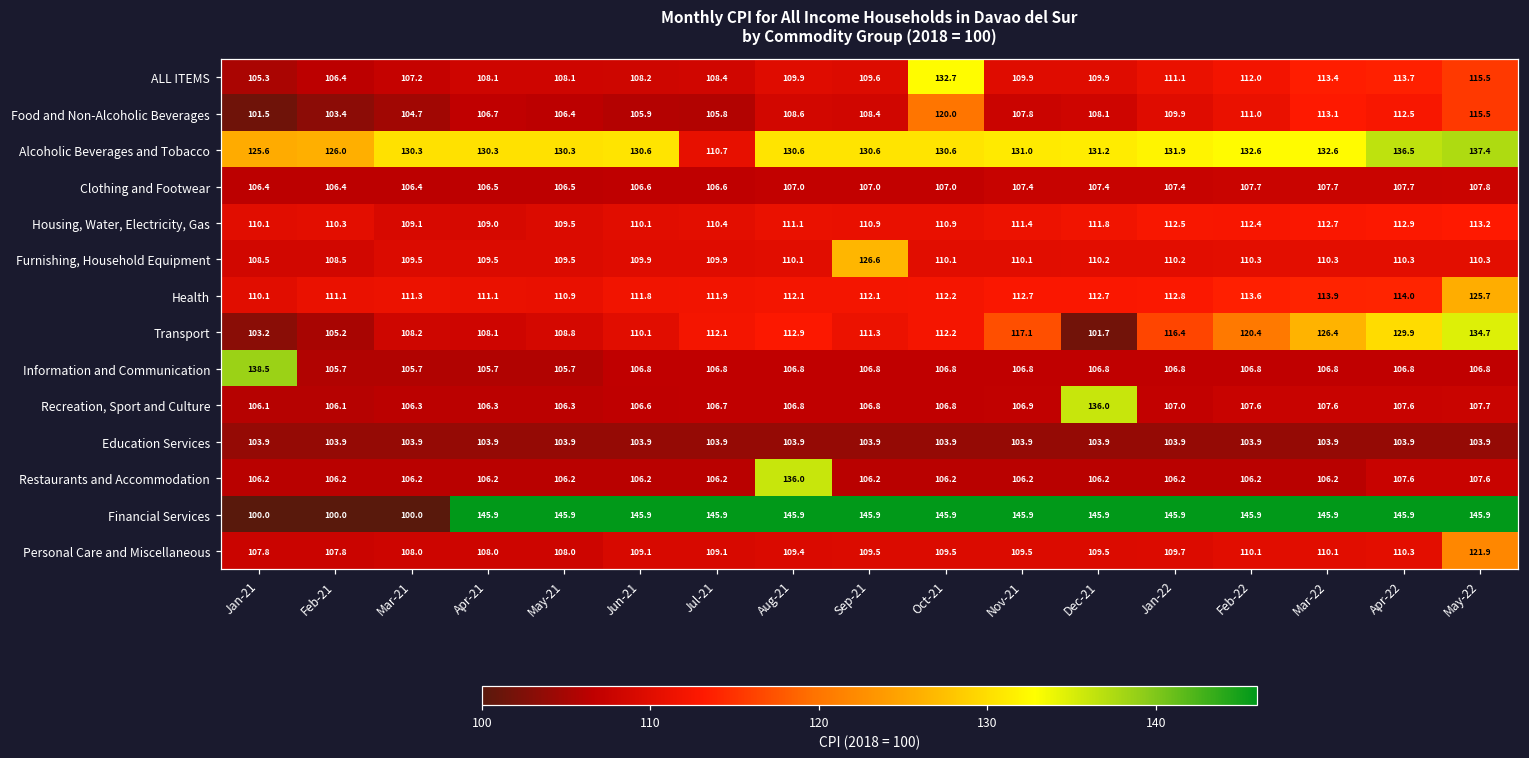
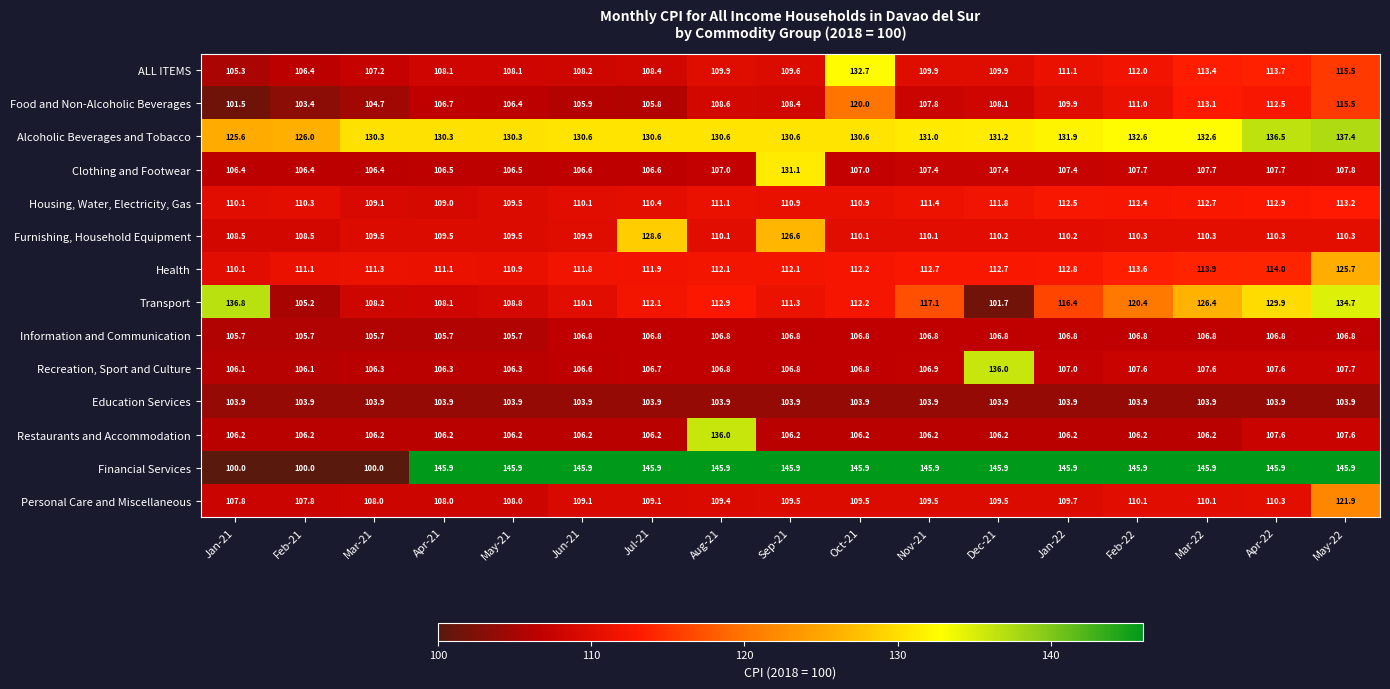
  {
    "Alcoholic Beverages and Tobacco": {
      "Jan-21": 125.6,
      "Feb-21": 126.0,
      "Mar-21": 130.3,
      "Apr-21": 130.3,
      "May-21": 130.3,
      "Jun-21": 130.6,
-     "Jul-21": 110.7,
+     "Jul-21": 130.6,
      "Aug-21": 130.6,
      "Sep-21": 130.6,
      "Oct-21": 130.6,
      "Nov-21": 131.0,
      "Dec-21": 131.2,
      "Jan-22": 131.9,
      "Feb-22": 132.6,
      "Mar-22": 132.6,
      "Apr-22": 136.5,
      "May-22": 137.4
    },
    "Clothing and Footwear": {
      "Jan-21": 106.4,
      "Feb-21": 106.4,
      "Mar-21": 106.4,
      "Apr-21": 106.5,
      "May-21": 106.5,
      "Jun-21": 106.6,
      "Jul-21": 106.6,
      "Aug-21": 107.0,
-     "Sep-21": 107.0,
+     "Sep-21": 131.1,
      "Oct-21": 107.0,
      "Nov-21": 107.4,
      "Dec-21": 107.4,
      "Jan-22": 107.4,
      "Feb-22": 107.7,
      "Mar-22": 107.7,
      "Apr-22": 107.7,
      "May-22": 107.8
    },
    "Furnishing, Household Equipment": {
      "Jan-21": 108.5,
      "Feb-21": 108.5,
      "Mar-21": 109.5,
      "Apr-21": 109.5,
      "May-21": 109.5,
      "Jun-21": 109.9,
-     "Jul-21": 109.9,
+     "Jul-21": 128.6,
      "Aug-21": 110.1,
      "Sep-21": 126.6,
      "Oct-21": 110.1,
      "Nov-21": 110.1,
      "Dec-21": 110.2,
      "Jan-22": 110.2,
      "Feb-22": 110.3,
      "Mar-22": 110.3,
      "Apr-22": 110.3,
      "May-22": 110.3
    },
    "Transport": {
-     "Jan-21": 103.2,
+     "Jan-21": 136.8,
      "Feb-21": 105.2,
      "Mar-21": 108.2,
      "Apr-21": 108.1,
      "May-21": 108.8,
      "Jun-21": 110.1,
      "Jul-21": 112.1,
      "Aug-21": 112.9,
      "Sep-21": 111.3,
      "Oct-21": 112.2,
      "Nov-21": 117.1,
      "Dec-21": 101.7,
      "Jan-22": 116.4,
      "Feb-22": 120.4,
      "Mar-22": 126.4,
      "Apr-22": 129.9,
      "May-22": 134.7
    },
    "Information and Communication": {
-     "Jan-21": 138.5,
+     "Jan-21": 105.7,
      "Feb-21": 105.7,
      "Mar-21": 105.7,
      "Apr-21": 105.7,
      "May-21": 105.7,
      "Jun-21": 106.8,
      "Jul-21": 106.8,
      "Aug-21": 106.8,
      "Sep-21": 106.8,
      "Oct-21": 106.8,
      "Nov-21": 106.8,
      "Dec-21": 106.8,
      "Jan-22": 106.8,
      "Feb-22": 106.8,
      "Mar-22": 106.8,
      "Apr-22": 106.8,
      "May-22": 106.8
    }
  }
